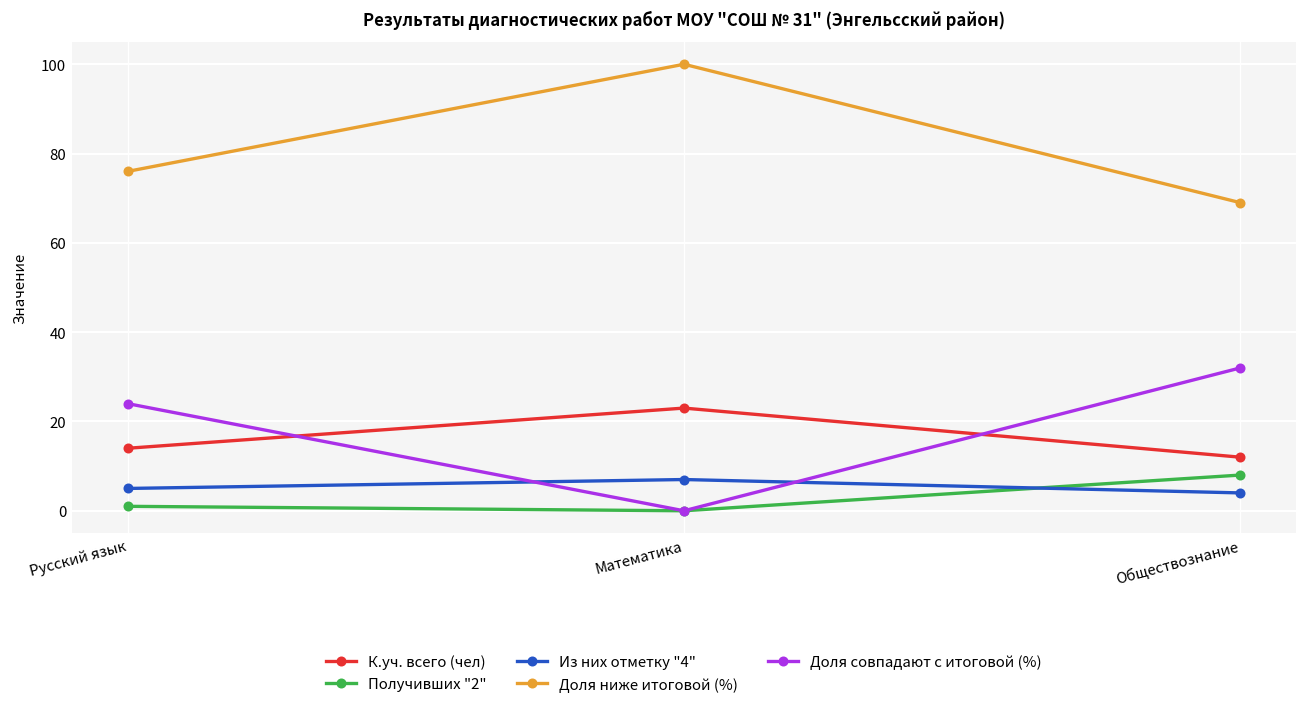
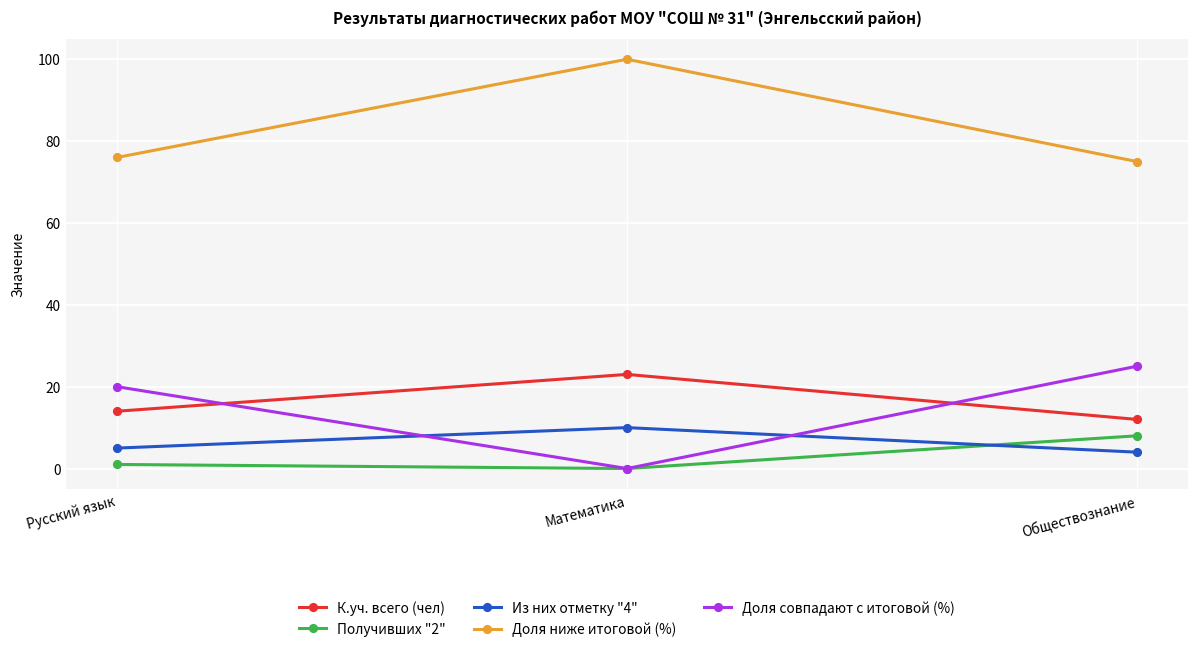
  {
    "К.уч. всего (чел)": {
      "Русский язык": 14,
      "Математика": 23,
      "Обществознание": 12
    },
    "Получивших \"2\"": {
      "Русский язык": 1,
      "Обществознание": 8
    },
    "Из них отметку \"4\"": {
      "Русский язык": 5,
-     "Математика": 7,
+     "Математика": 10,
      "Обществознание": 4
    },
    "Доля ниже итоговой (%)": {
      "Русский язык": 76,
      "Математика": 100,
-     "Обществознание": 69
+     "Обществознание": 75
    },
    "Доля совпадают с итоговой (%)": {
-     "Русский язык": 24,
-     "Обществознание": 32
+     "Русский язык": 20,
+     "Обществознание": 25
    }
  }
